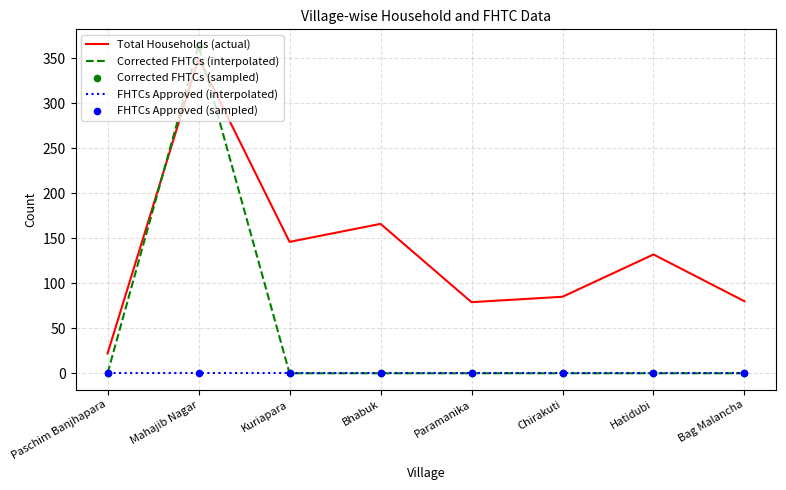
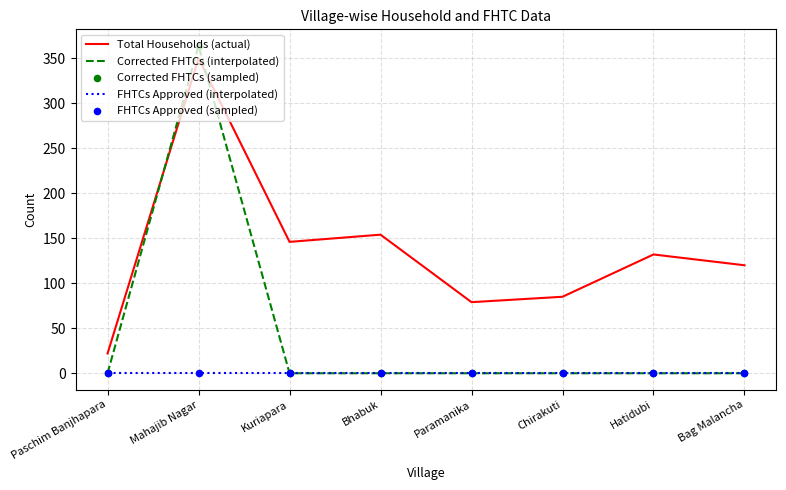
  {
    "Total Households (actual)": {
      "Paschim Banjhapara": 20,
      "Kuriapara": 150,
-     "Bhabuk": 170,
+     "Bhabuk": 150,
      "Paramanika": 80,
      "Chirakuti": 90,
      "Hatidubi": 130,
-     "Bag Malancha": 80
+     "Bag Malancha": 120
    },
    "FHTCs Approved (sampled)": {
      "Mahajib Nagar": 0
    }
  }
